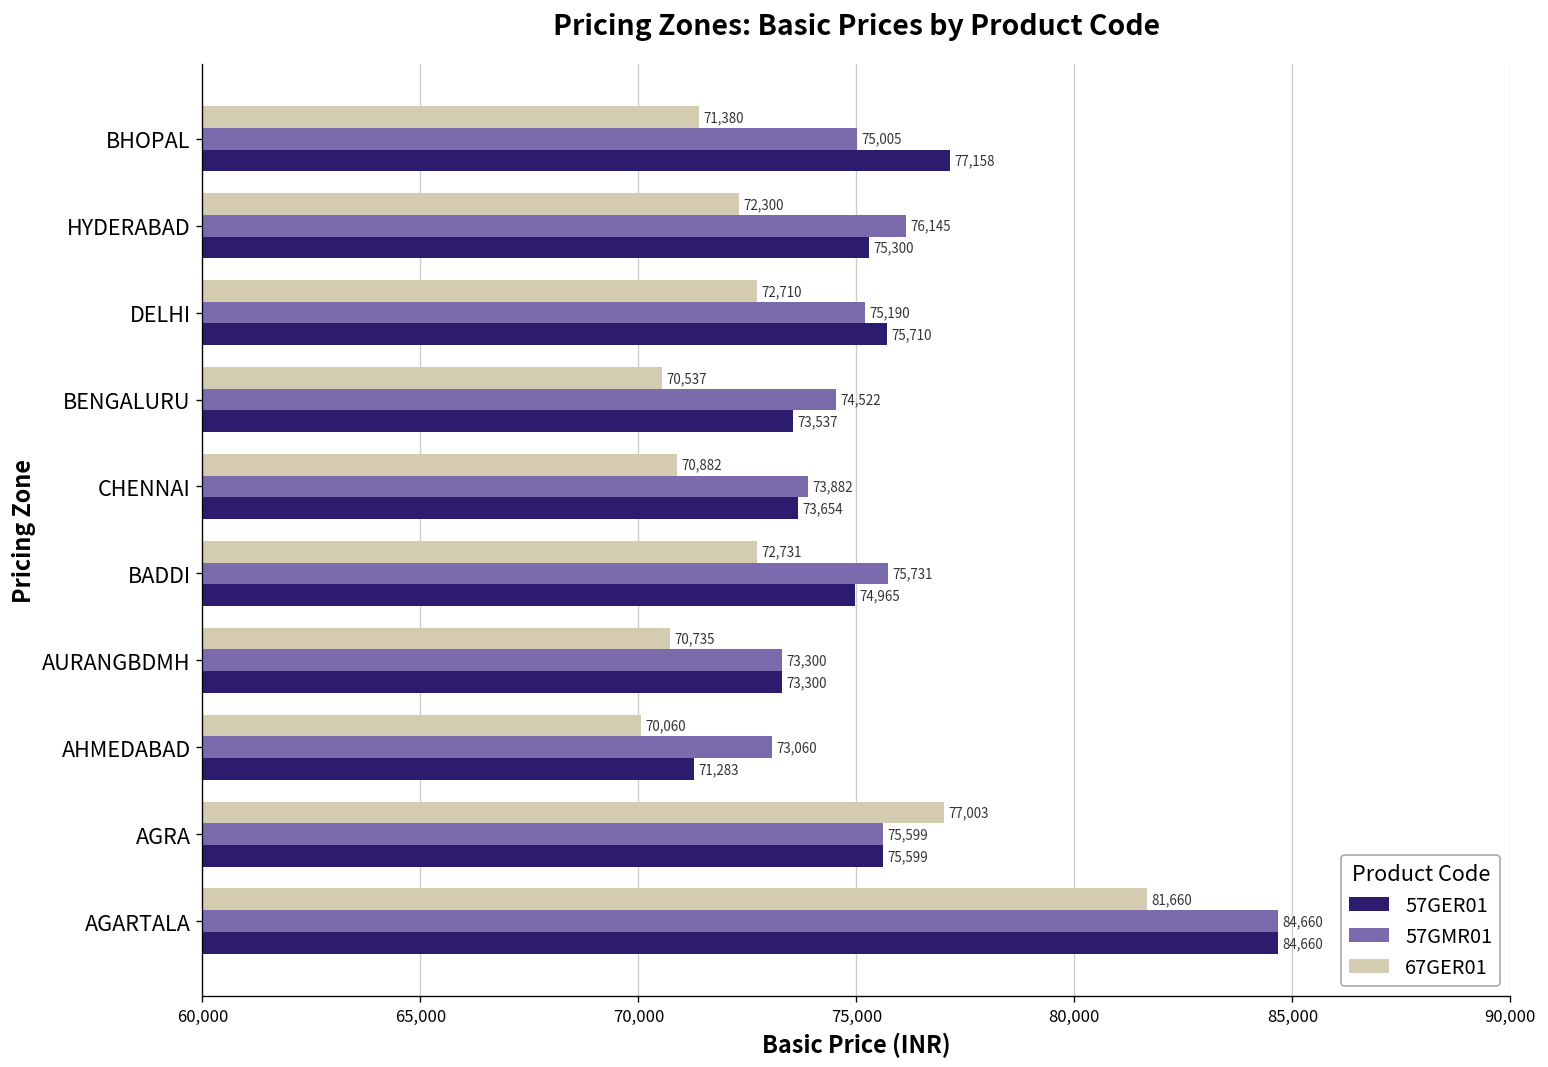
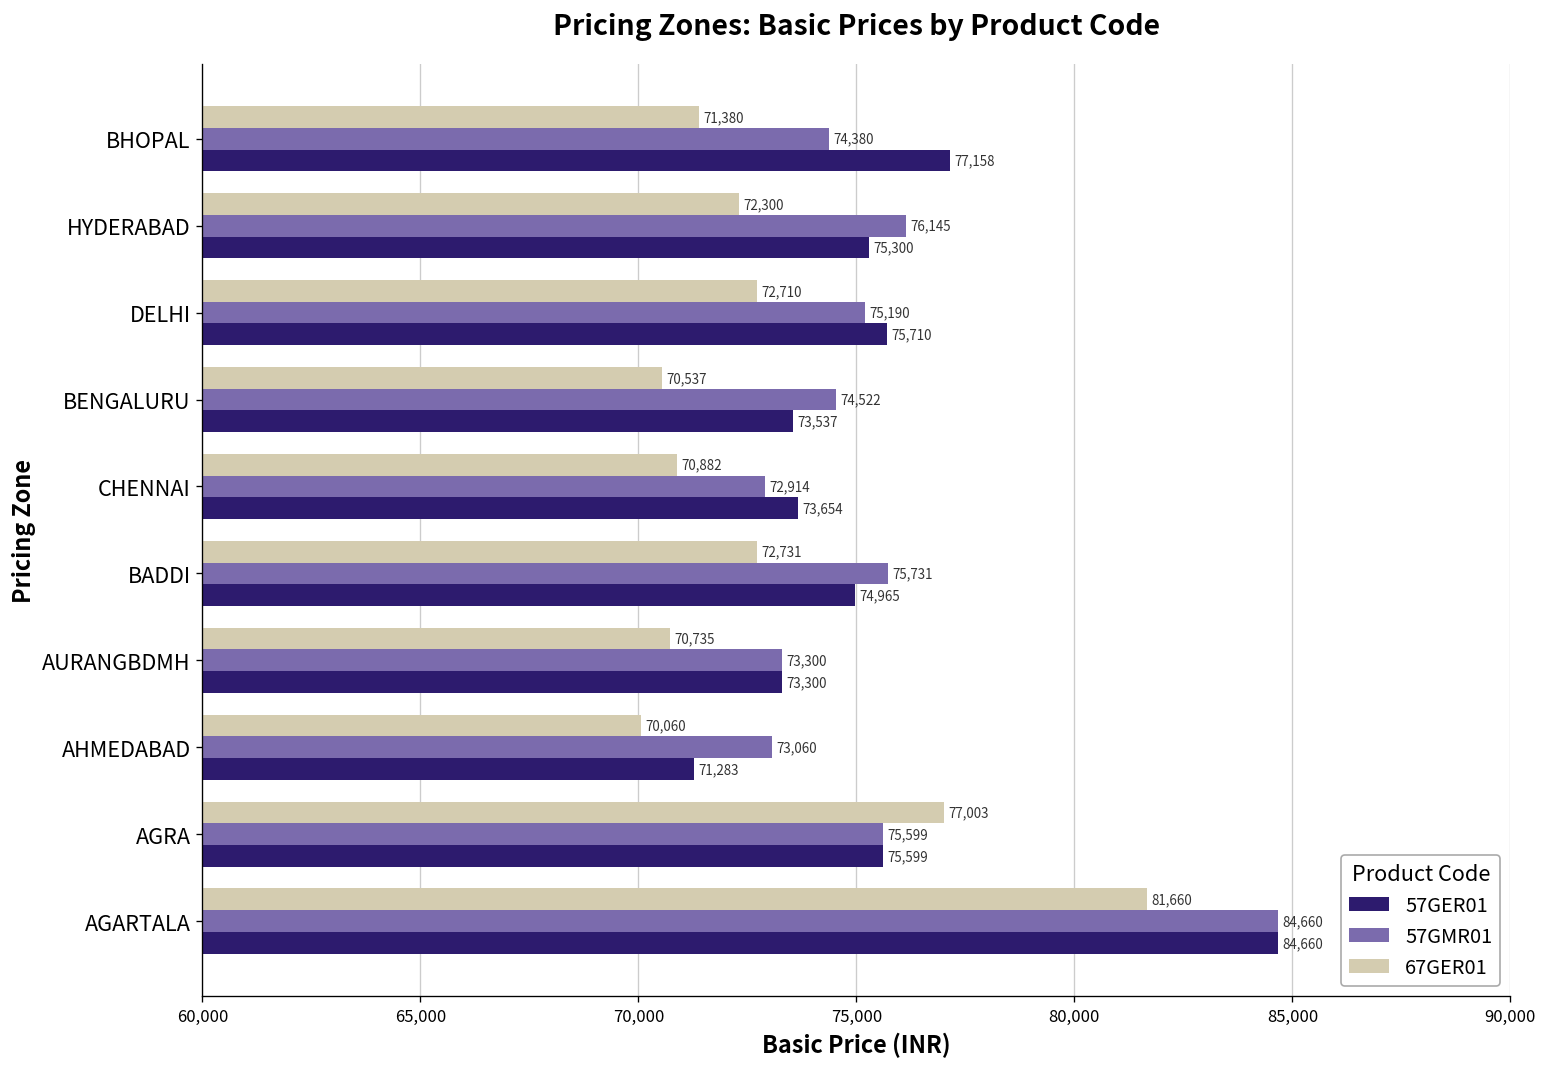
  {
    "57GER01": {
      "BHOPAL": "77,158",
      "HYDERABAD": "75,300",
      "DELHI": "75,710",
      "BENGALURU": "73,537",
      "CHENNAI": "73,654",
      "BADDI": "74,965",
      "AURANGBDMH": "73,300",
      "AHMEDABAD": "71,283",
      "AGRA": "75,599",
      "AGARTALA": "84,660"
    },
    "57GMR01": {
-     "BHOPAL": "75,005",
+     "BHOPAL": "74,380",
      "HYDERABAD": "76,145",
      "DELHI": "75,190",
      "BENGALURU": "74,522",
-     "CHENNAI": "73,882",
+     "CHENNAI": "72,914",
      "BADDI": "75,731",
      "AURANGBDMH": "73,300",
      "AHMEDABAD": "73,060",
      "AGRA": "75,599",
      "AGARTALA": "84,660"
    },
    "67GER01": {
      "BHOPAL": "71,380",
      "HYDERABAD": "72,300",
      "DELHI": "72,710",
      "BENGALURU": "70,537",
      "CHENNAI": "70,882",
      "BADDI": "72,731",
      "AURANGBDMH": "70,735",
      "AHMEDABAD": "70,060",
      "AGRA": "77,003",
      "AGARTALA": "81,660"
    }
  }
